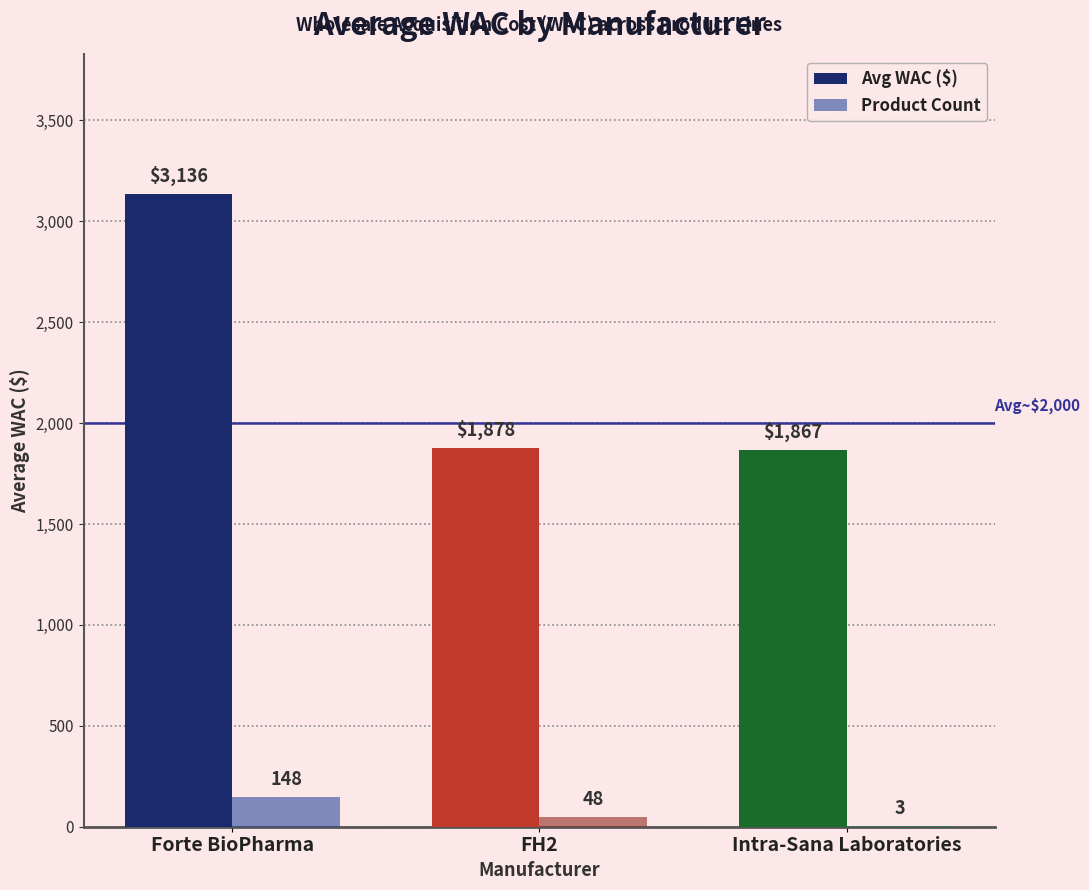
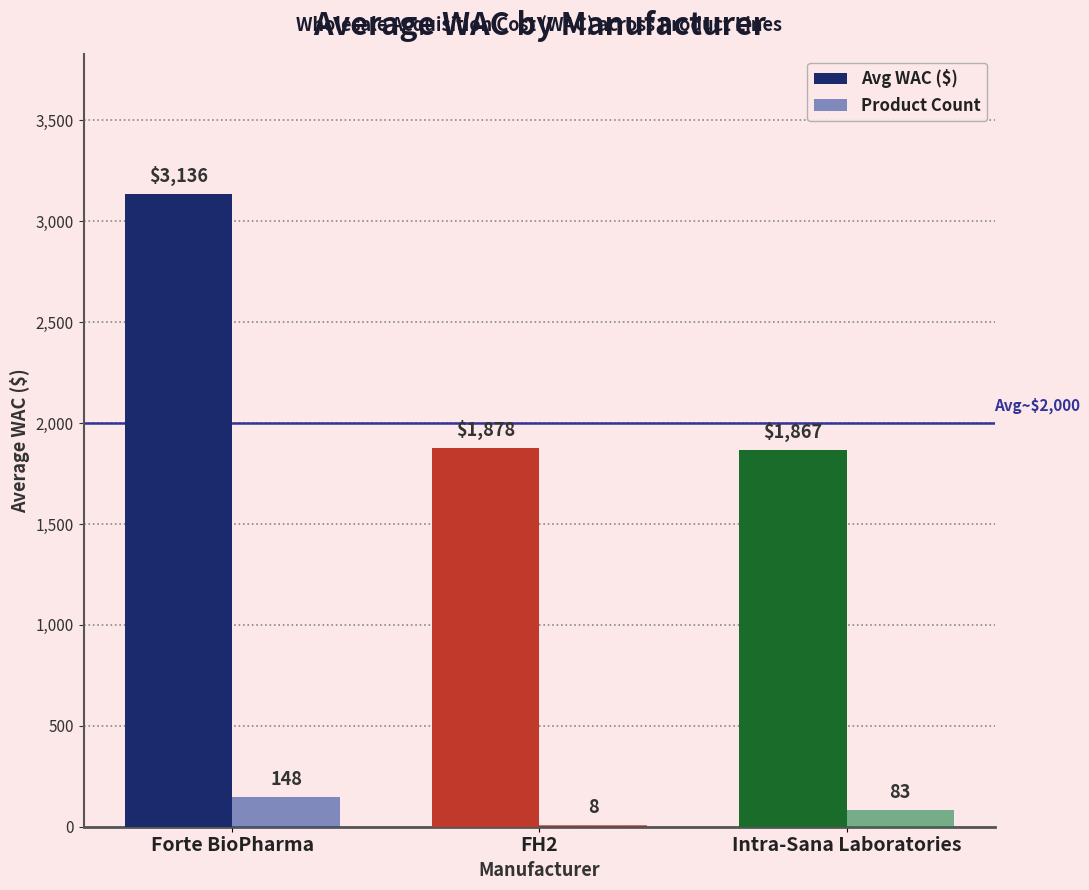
  {
    "Avg WAC ($)": {
      "Forte BioPharma": "$3,136",
      "FH2": "$1,878",
      "Intra-Sana Laboratories": "$1,867"
    },
    "Product Count": {
      "Forte BioPharma": "148",
-     "FH2": "48",
-     "Intra-Sana Laboratories": "3"
+     "FH2": "8",
+     "Intra-Sana Laboratories": "83"
    }
  }
